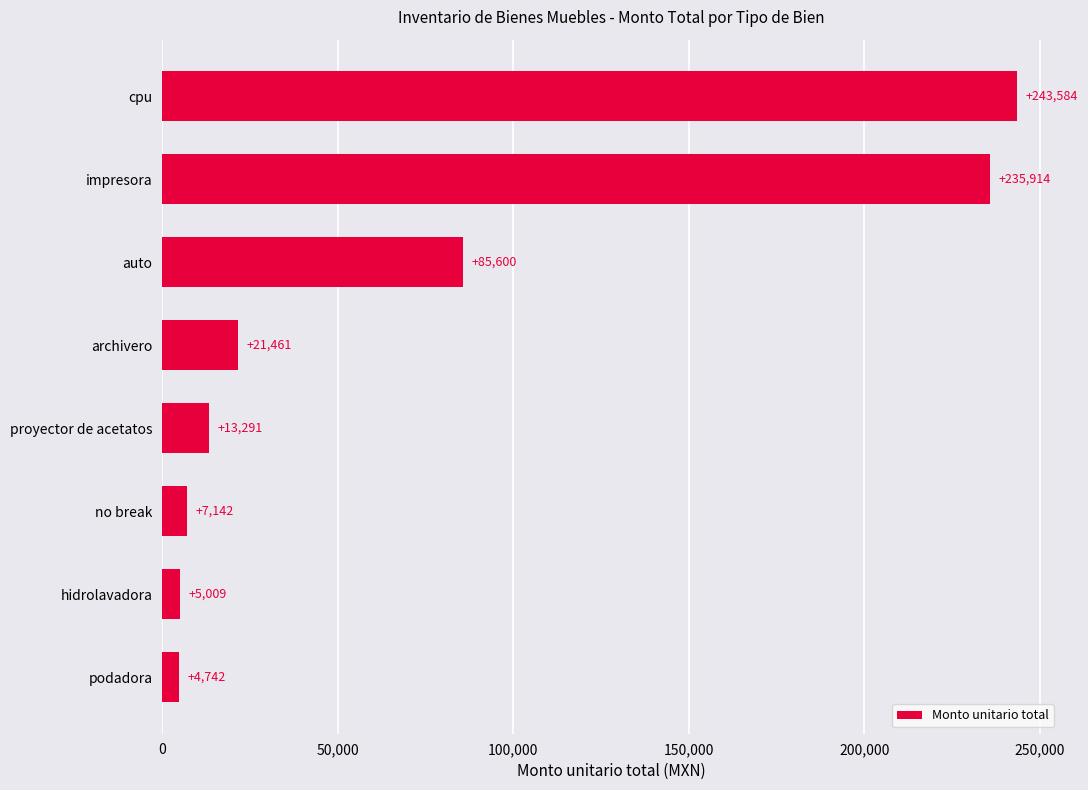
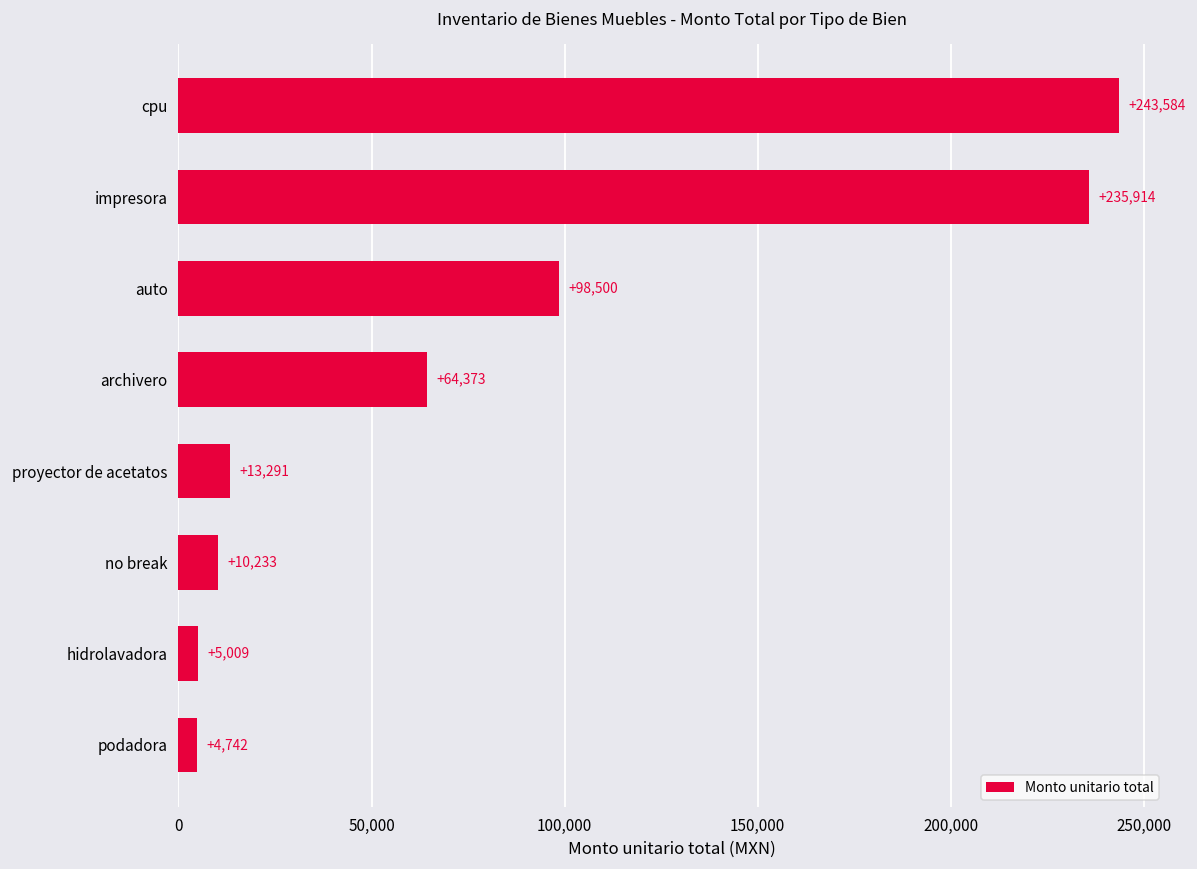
  {
    "cpu": "+243,584",
    "impresora": "+235,914",
-   "auto": "+85,600",
-   "archivero": "+21,461",
+   "auto": "+98,500",
+   "archivero": "+64,373",
    "proyector de acetatos": "+13,291",
-   "no break": "+7,142",
+   "no break": "+10,233",
    "hidrolavadora": "+5,009",
    "podadora": "+4,742"
  }
